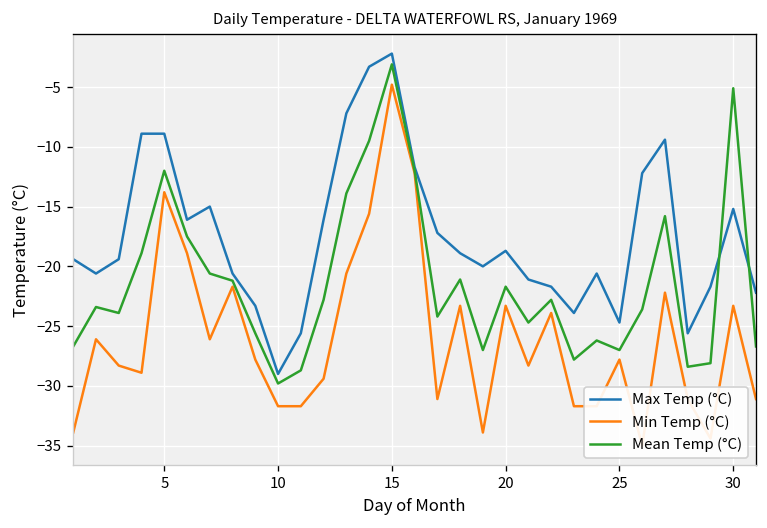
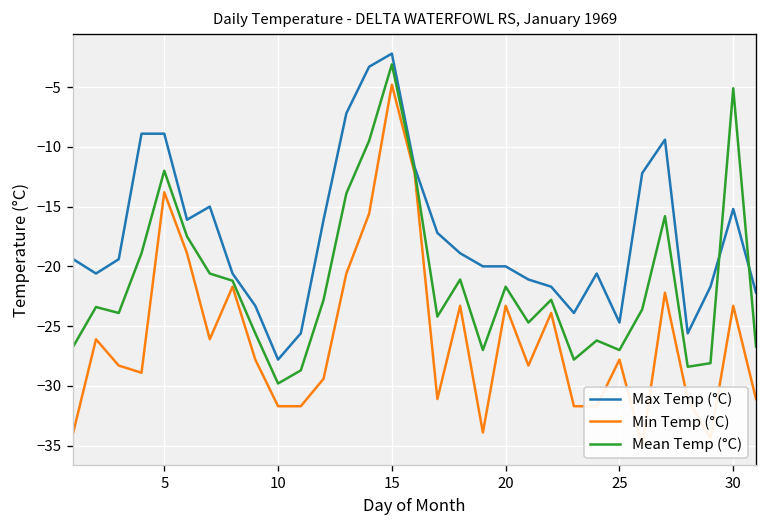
  {
    "Max Temp (°C)": {
      "5": -9,
-     "10": -29,
+     "10": -28,
      "15": -2,
-     "20": -19,
+     "20": -20,
      "25": -25,
      "30": -15
    },
    "Min Temp (°C)": {
      "5": -14,
      "10": -32,
      "15": -5,
      "20": -23,
      "25": -28,
      "30": -23
    },
    "Mean Temp (°C)": {
      "5": -12,
      "10": -30,
      "15": -3,
      "20": -22,
      "25": -27,
      "30": -5
    }
  }
